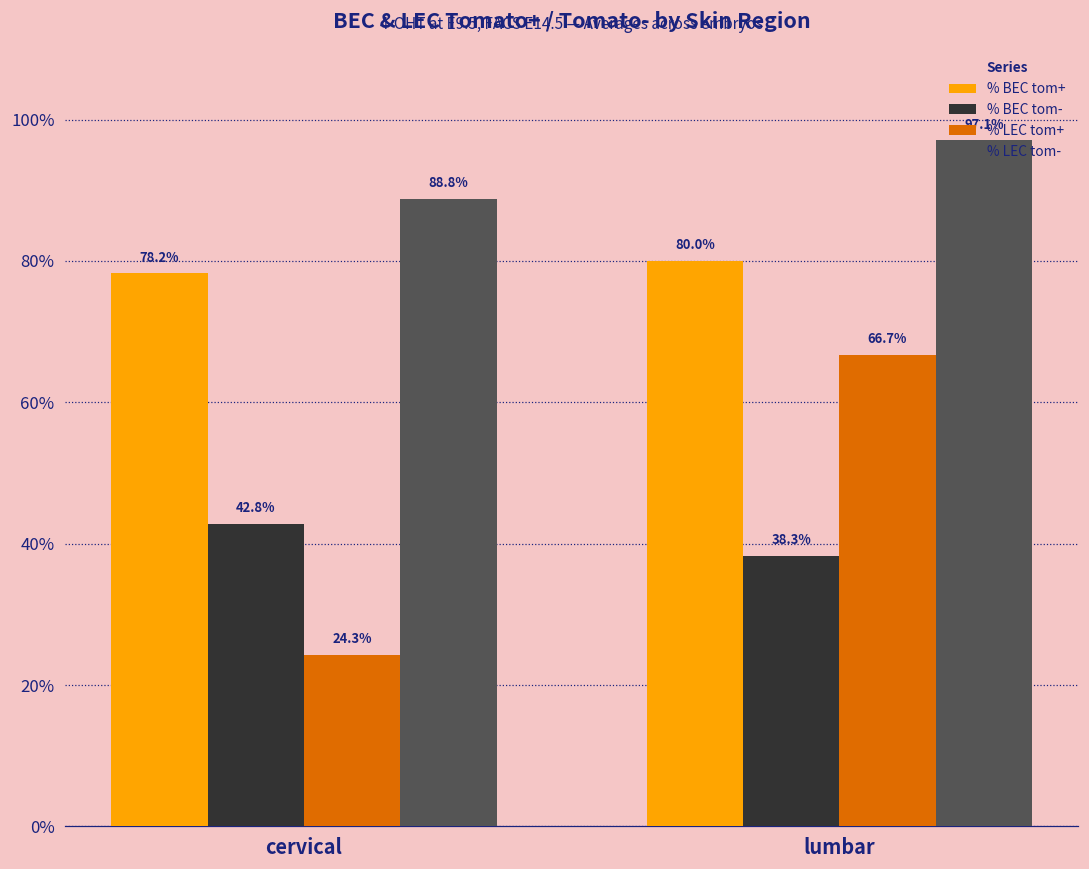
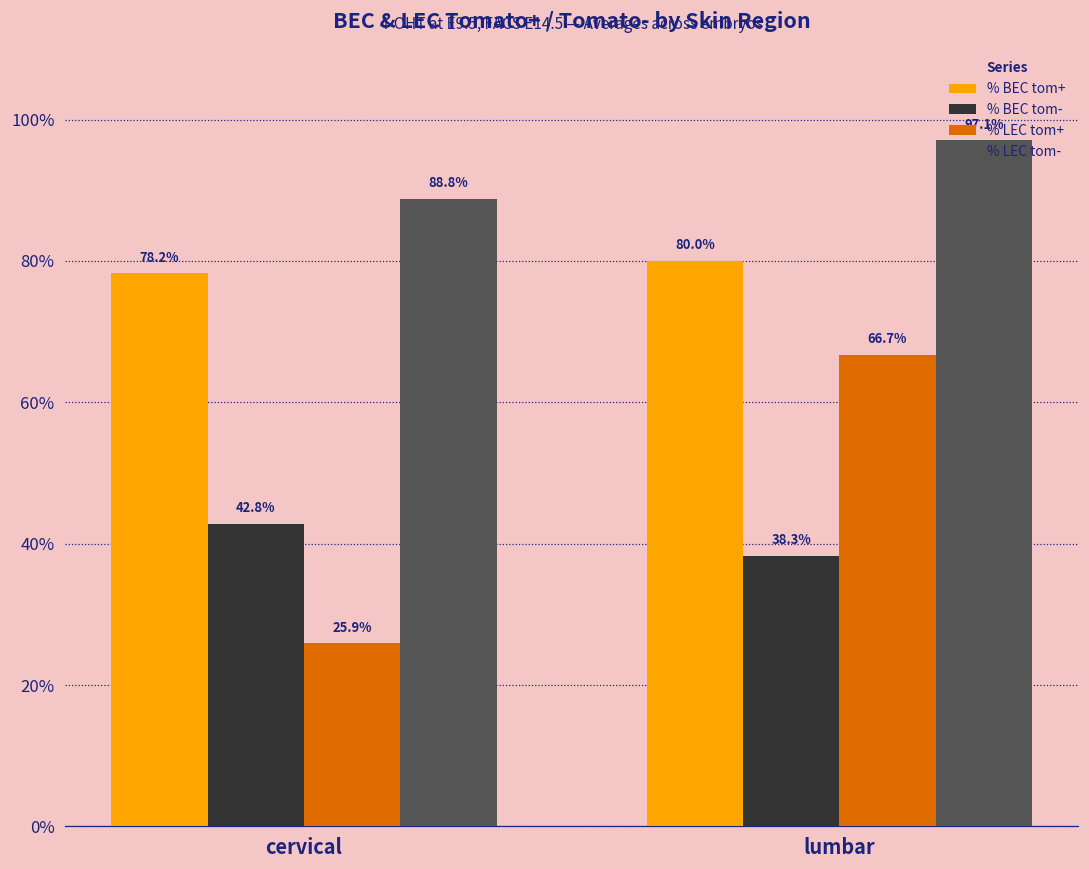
  {
    "% BEC tom+": {
      "cervical": "78.2%",
      "lumbar": "80.0%"
    },
    "% LEC tom+": {
-     "cervical": "24.3%",
+     "cervical": "25.9%",
      "lumbar": "66.7%"
    }
  }
